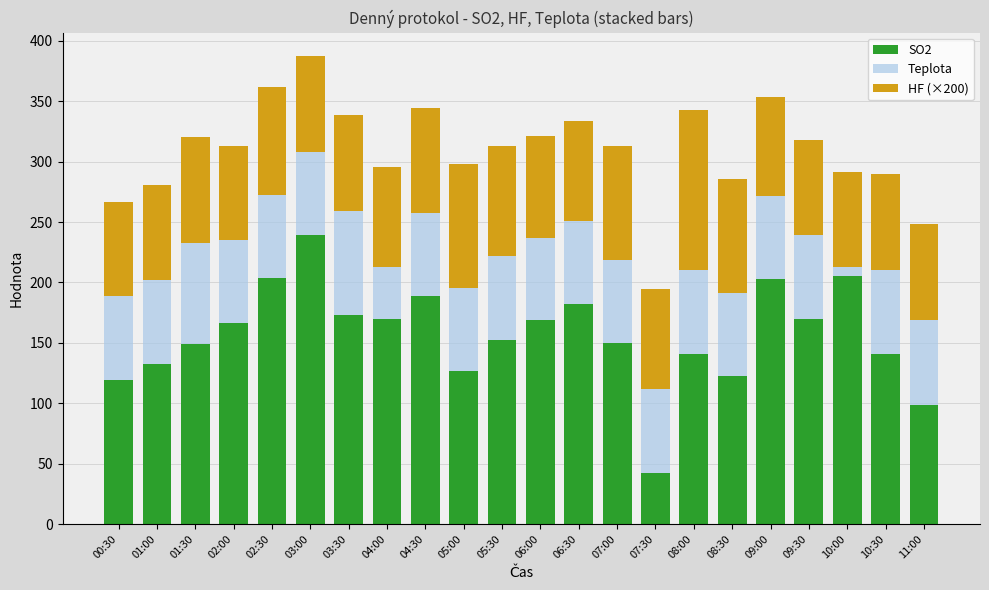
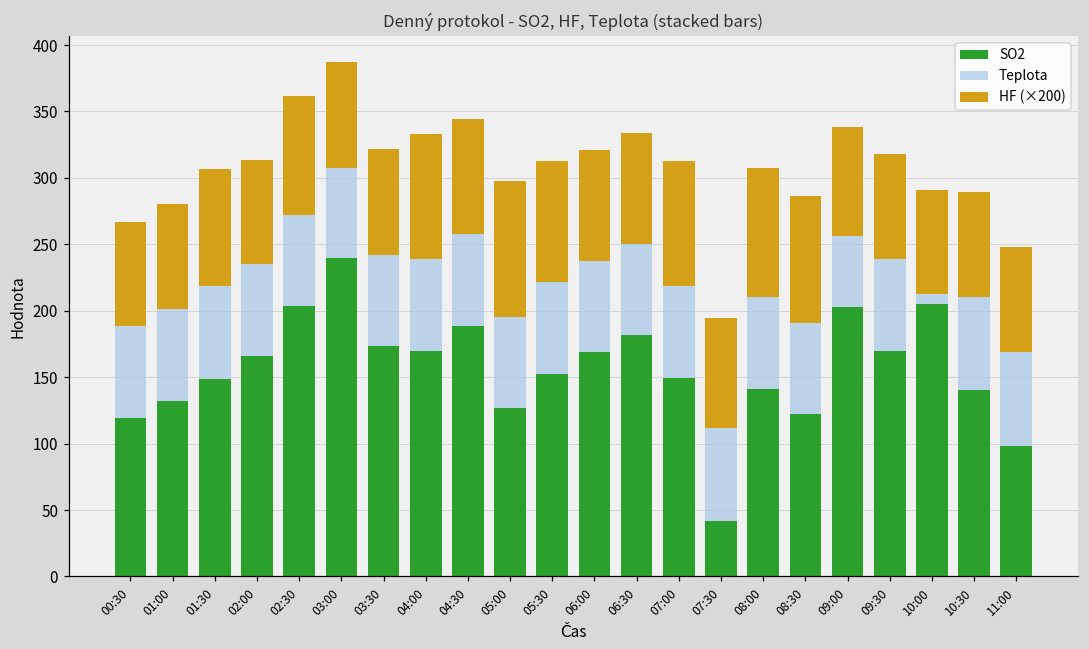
  {
    "SO2": {
      "00:30": 119,
      "01:00": 132,
      "01:30": 149,
      "02:00": 166,
      "02:30": 204,
      "03:00": 239,
      "03:30": 173,
      "04:00": 170,
      "04:30": 189,
      "05:00": 127,
      "05:30": 153,
      "06:00": 169,
      "06:30": 182,
      "07:00": 150,
      "07:30": 42,
      "08:00": 141,
      "08:30": 122,
      "09:00": 203,
      "09:30": 170,
      "10:00": 205,
      "10:30": 141,
      "11:00": 98
    },
    "Teplota": {
      "00:30": 70,
      "01:00": 70,
-     "01:30": 84,
+     "01:30": 69,
      "02:00": 69,
      "02:30": 69,
      "03:00": 68,
-     "03:30": 86,
-     "04:00": 43,
+     "03:30": 69,
+     "04:00": 69,
      "04:30": 69,
      "05:00": 69,
      "05:30": 69,
      "06:00": 69,
      "06:30": 68,
      "07:00": 69,
      "07:30": 70,
      "08:00": 69,
      "08:30": 69,
-     "09:00": 69,
+     "09:00": 54,
      "09:30": 69,
      "10:00": 7,
      "10:30": 70,
      "11:00": 71
    },
    "HF (×200)": {
      "00:30": 78,
      "01:00": 79,
      "01:30": 88,
      "02:00": 78,
      "02:30": 90,
      "03:00": 80,
      "03:30": 80,
-     "04:00": 83,
+     "04:00": 94,
      "04:30": 87,
      "05:00": 103,
      "05:30": 91,
      "06:00": 84,
      "06:30": 83,
      "07:00": 94,
      "07:30": 82,
-     "08:00": 133,
+     "08:00": 97,
      "08:30": 95,
      "09:00": 82,
      "09:30": 79,
      "10:00": 79,
      "10:30": 79,
      "11:00": 79
    }
  }
